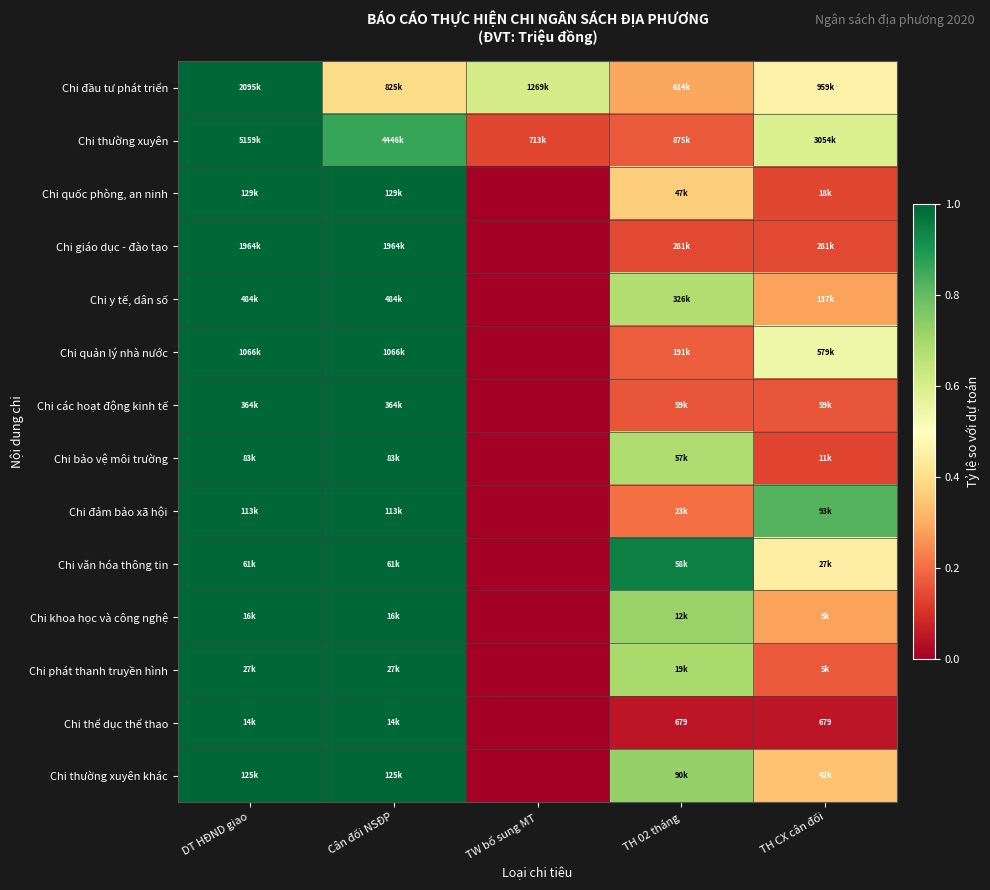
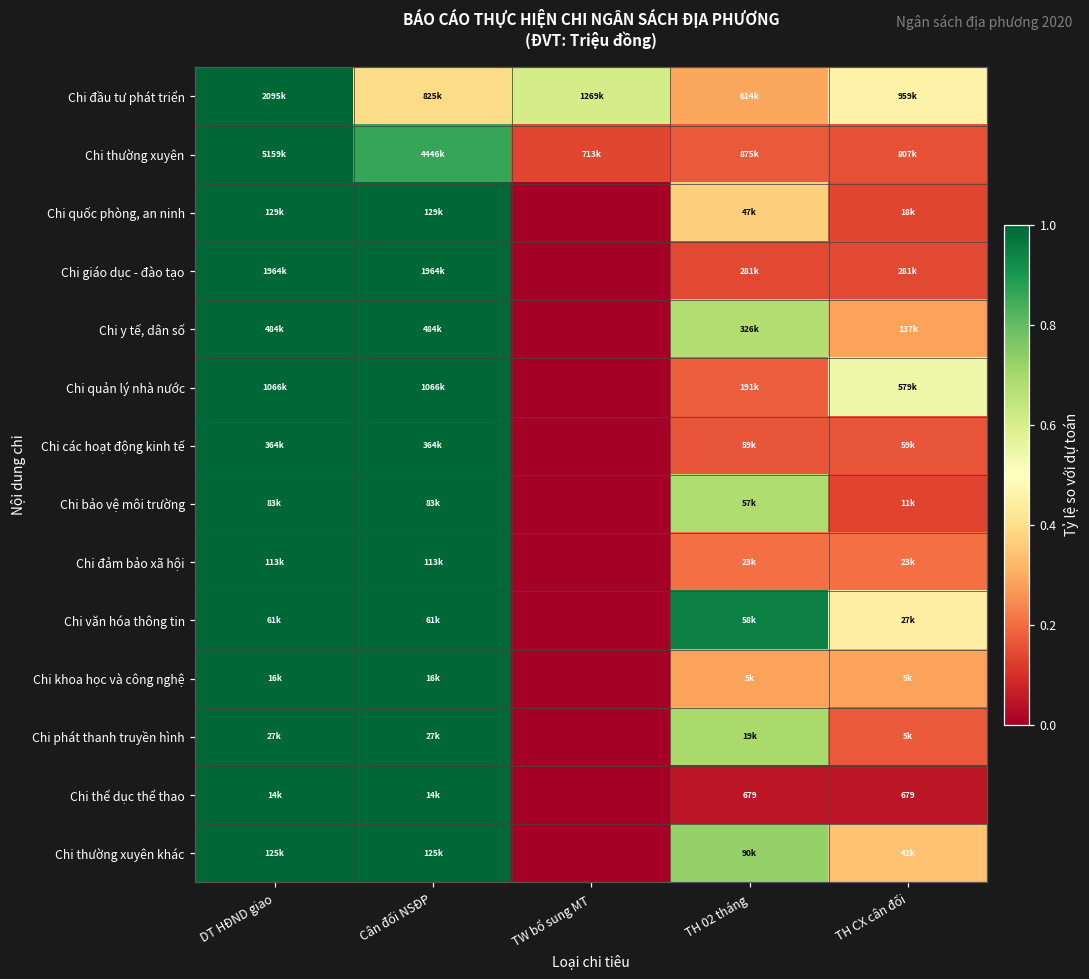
  {
    "Chi đầu tư phát triển": {
      "DT HĐND giao": "2095k",
      "Cân đối NSĐP": "825k",
      "TW bổ sung MT": "1269k",
      "TH 02 tháng": "614k",
      "TH CX cân đối": "959k"
    },
    "Chi thường xuyên": {
      "DT HĐND giao": "5159k",
      "Cân đối NSĐP": "4446k",
      "TW bổ sung MT": "713k",
      "TH 02 tháng": "875k",
-     "TH CX cân đối": "3054k"
+     "TH CX cân đối": "807k"
    },
    "Chi quốc phòng, an ninh": {
      "DT HĐND giao": "129k",
      "Cân đối NSĐP": "129k",
      "TH 02 tháng": "47k",
      "TH CX cân đối": "18k"
    },
    "Chi giáo dục - đào tạo": {
      "DT HĐND giao": "1964k",
      "Cân đối NSĐP": "1964k",
      "TH 02 tháng": "281k",
      "TH CX cân đối": "281k"
    },
    "Chi y tế, dân số": {
      "DT HĐND giao": "484k",
      "Cân đối NSĐP": "484k",
      "TH 02 tháng": "326k",
      "TH CX cân đối": "137k"
    },
    "Chi quản lý nhà nước": {
      "DT HĐND giao": "1066k",
      "Cân đối NSĐP": "1066k",
      "TH 02 tháng": "191k",
      "TH CX cân đối": "579k"
    },
    "Chi các hoạt động kinh tế": {
      "DT HĐND giao": "364k",
      "Cân đối NSĐP": "364k",
      "TH 02 tháng": "59k",
      "TH CX cân đối": "59k"
    },
    "Chi bảo vệ môi trường": {
      "DT HĐND giao": "83k",
      "Cân đối NSĐP": "83k",
      "TH 02 tháng": "57k",
      "TH CX cân đối": "11k"
    },
    "Chi đảm bảo xã hội": {
      "DT HĐND giao": "113k",
      "Cân đối NSĐP": "113k",
      "TH 02 tháng": "23k",
-     "TH CX cân đối": "93k"
+     "TH CX cân đối": "23k"
    },
    "Chi văn hóa thông tin": {
      "DT HĐND giao": "61k",
      "Cân đối NSĐP": "61k",
      "TH 02 tháng": "58k",
      "TH CX cân đối": "27k"
    },
    "Chi khoa học và công nghệ": {
      "DT HĐND giao": "16k",
      "Cân đối NSĐP": "16k",
-     "TH 02 tháng": "12k",
+     "TH 02 tháng": "5k",
      "TH CX cân đối": "5k"
    },
    "Chi phát thanh truyền hình": {
      "DT HĐND giao": "27k",
      "Cân đối NSĐP": "27k",
      "TH 02 tháng": "19k",
      "TH CX cân đối": "5k"
    },
    "Chi thể dục thể thao": {
      "DT HĐND giao": "14k",
      "Cân đối NSĐP": "14k",
      "TH 02 tháng": "679",
      "TH CX cân đối": "679"
    },
    "Chi thường xuyên khác": {
      "DT HĐND giao": "125k",
      "Cân đối NSĐP": "125k",
      "TH 02 tháng": "90k",
      "TH CX cân đối": "42k"
    }
  }
